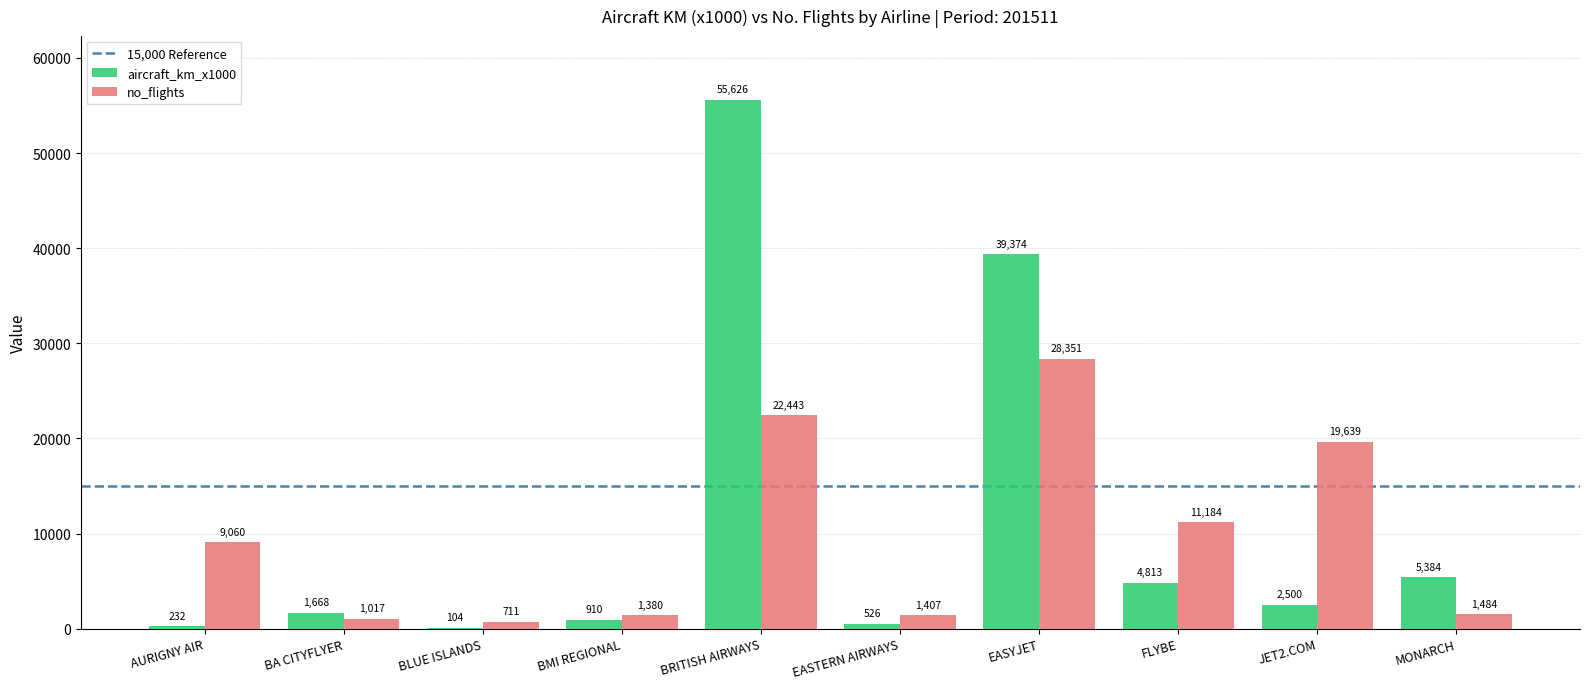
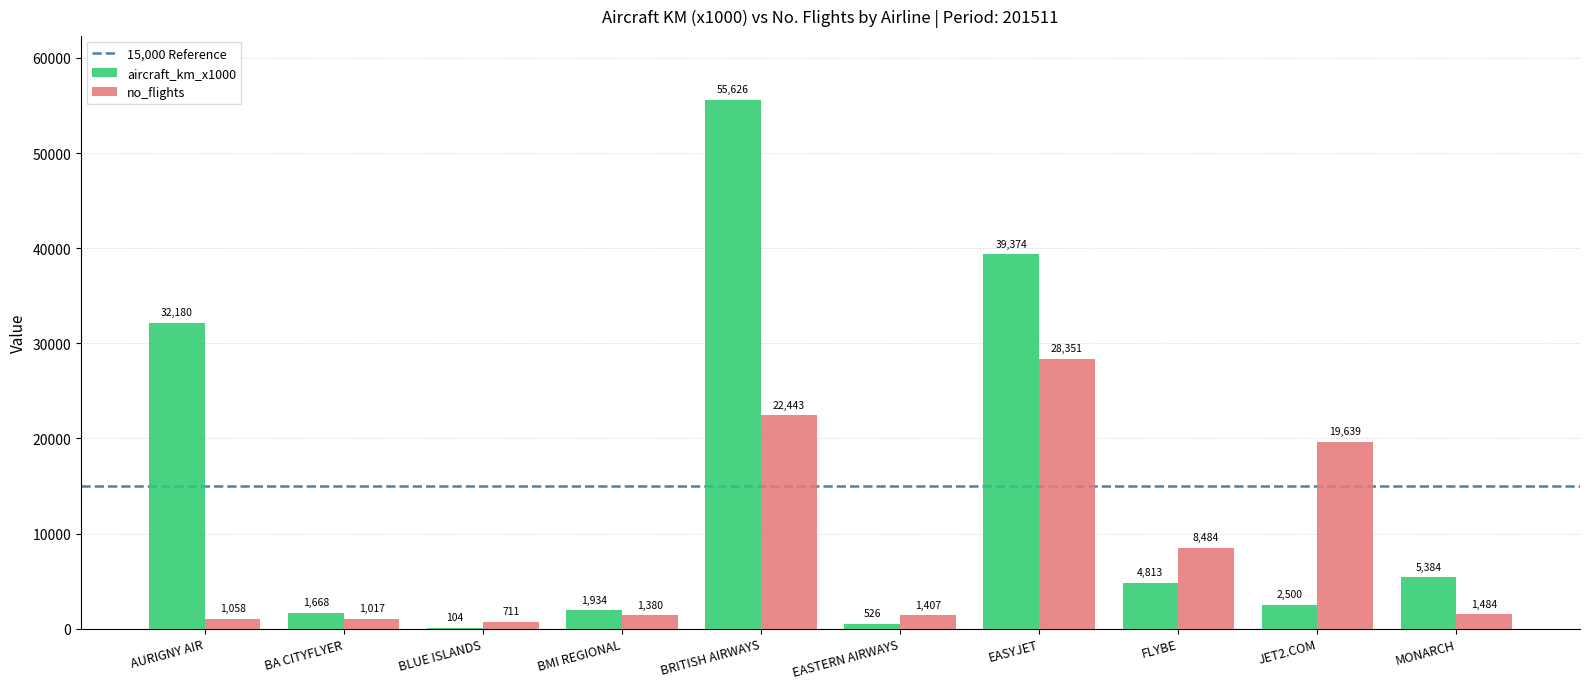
  {
    "aircraft_km_x1000": {
-     "AURIGNY AIR": "232",
+     "AURIGNY AIR": "32,180",
      "BA CITYFLYER": "1,668",
      "BLUE ISLANDS": "104",
-     "BMI REGIONAL": "910",
+     "BMI REGIONAL": "1,934",
      "BRITISH AIRWAYS": "55,626",
      "EASTERN AIRWAYS": "526",
      "EASYJET": "39,374",
      "FLYBE": "4,813",
      "JET2.COM": "2,500",
      "MONARCH": "5,384"
    },
    "no_flights": {
-     "AURIGNY AIR": "9,060",
+     "AURIGNY AIR": "1,058",
      "BA CITYFLYER": "1,017",
      "BLUE ISLANDS": "711",
      "BMI REGIONAL": "1,380",
      "BRITISH AIRWAYS": "22,443",
      "EASTERN AIRWAYS": "1,407",
      "EASYJET": "28,351",
-     "FLYBE": "11,184",
+     "FLYBE": "8,484",
      "JET2.COM": "19,639",
      "MONARCH": "1,484"
    }
  }
